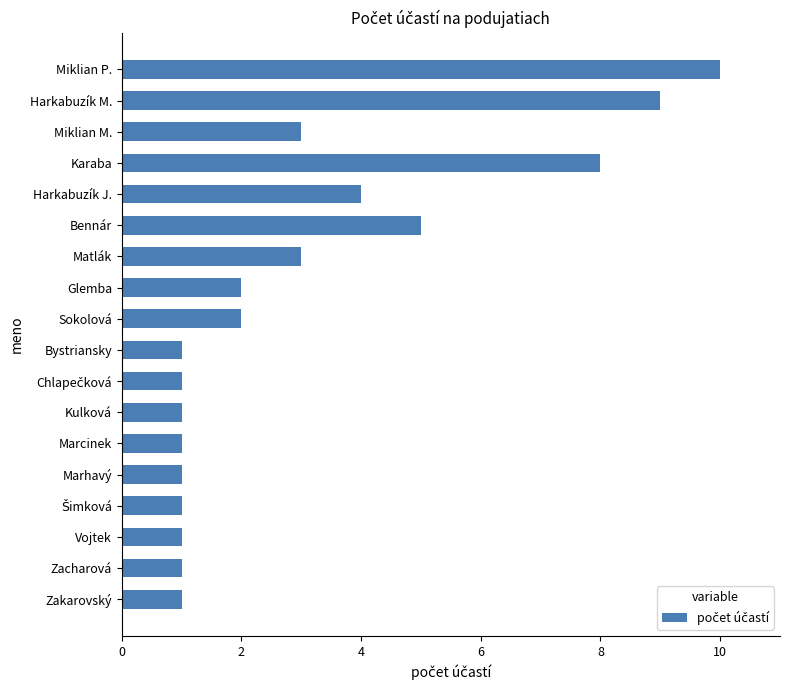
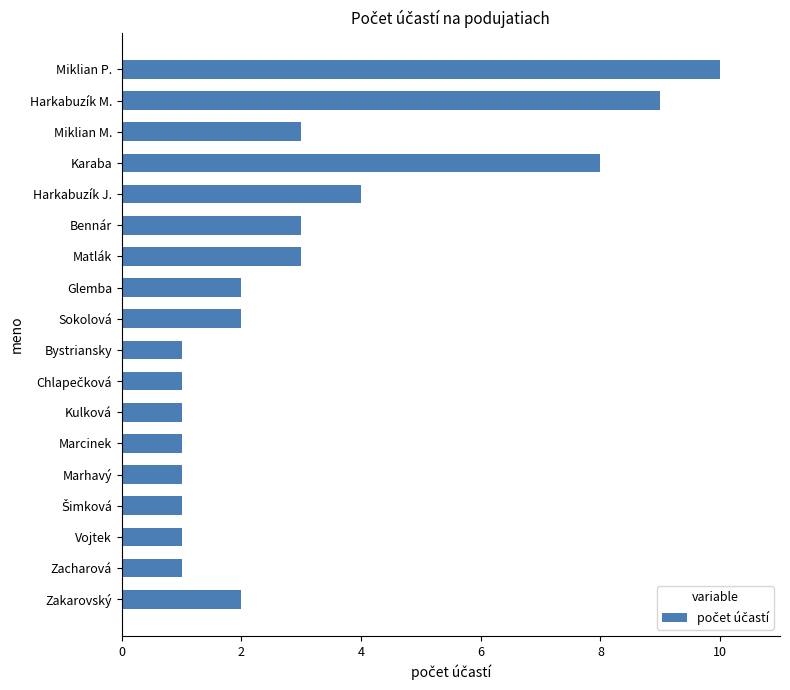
  {
    "Miklian P.": 10,
    "Harkabuzík M.": 9,
    "Miklian M.": 3,
    "Karaba": 8,
    "Harkabuzík J.": 4,
-   "Bennár": 5,
+   "Bennár": 3,
    "Matlák": 3,
    "Glemba": 2,
    "Sokolová": 2,
    "Bystriansky": 1,
    "Chlapečková": 1,
    "Kulková": 1,
    "Marcinek": 1,
    "Marhavý": 1,
    "Šimková": 1,
    "Vojtek": 1,
    "Zacharová": 1,
-   "Zakarovský": 1
+   "Zakarovský": 2
  }
